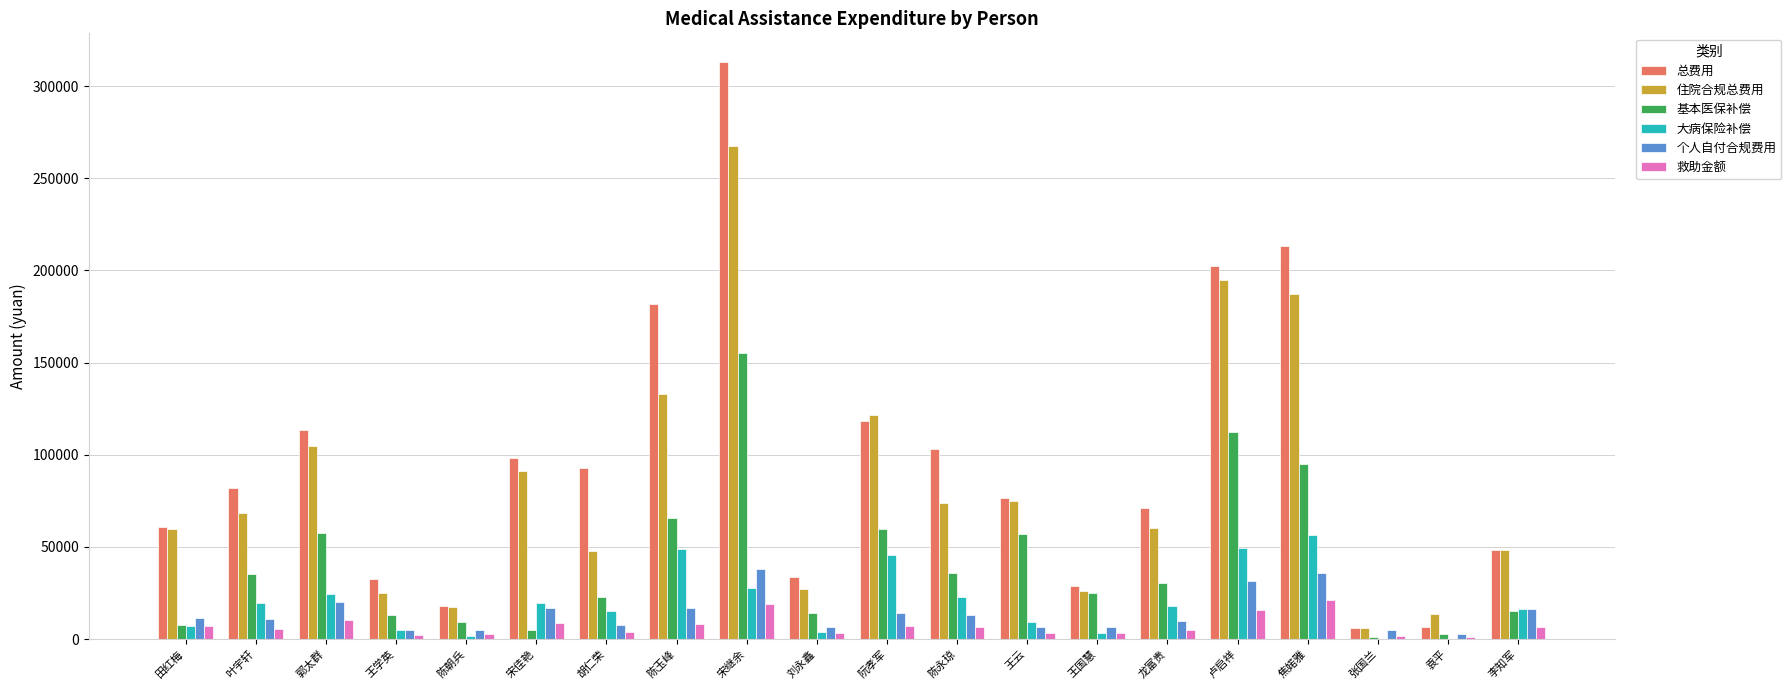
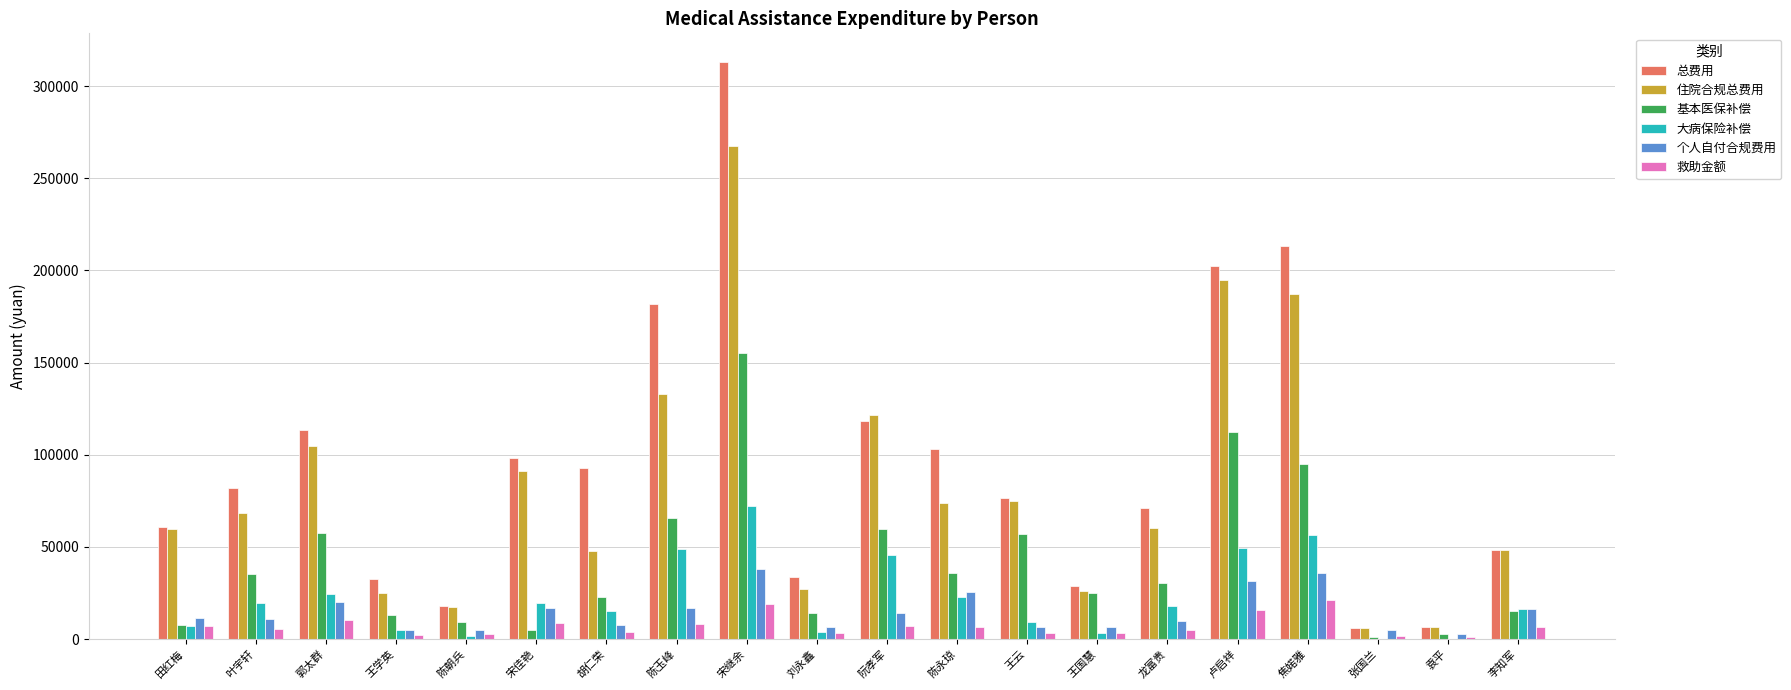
  {
    "总费用": {
      "田红梅": 61000,
      "叶宇轩": 82000,
      "郭太群": 113000,
      "王学英": 32000,
      "陈朝兵": 18000,
      "宋佳艳": 98000,
      "胡仁荣": 93000,
      "陈玉峰": 182000,
      "宋继余": 313000,
      "刘永鑫": 33000,
      "阮孝军": 118000,
      "陈永琼": 103000,
      "王云": 76000,
      "王国慧": 29000,
      "龙富贵": 71000,
      "卢启祥": 202000,
      "焦婼雅": 213000,
      "张国兰": 6000,
      "袁平": 6000,
      "李知军": 49000
    },
    "住院合规总费用": {
      "田红梅": 60000,
      "叶宇轩": 68000,
      "郭太群": 105000,
      "王学英": 25000,
      "陈朝兵": 17000,
      "宋佳艳": 91000,
      "胡仁荣": 48000,
      "陈玉峰": 133000,
      "宋继余": 267000,
      "刘永鑫": 27000,
      "阮孝军": 121000,
      "陈永琼": 74000,
      "王云": 75000,
      "王国慧": 26000,
      "龙富贵": 60000,
      "卢启祥": 195000,
      "焦婼雅": 187000,
      "张国兰": 6000,
-     "袁平": 14000,
+     "袁平": 6000,
      "李知军": 48000
    },
    "基本医保补偿": {
      "田红梅": 7000,
      "叶宇轩": 36000,
      "郭太群": 58000,
      "王学英": 13000,
      "陈朝兵": 9000,
      "宋佳艳": 5000,
      "胡仁荣": 23000,
      "陈玉峰": 65000,
      "宋继余": 155000,
      "刘永鑫": 14000,
      "阮孝军": 60000,
      "陈永琼": 36000,
      "王云": 57000,
      "王国慧": 25000,
      "龙富贵": 30000,
      "卢启祥": 112000,
      "焦婼雅": 95000,
      "张国兰": 1000,
      "袁平": 3000,
      "李知军": 15000
    },
    "大病保险补偿": {
      "田红梅": 7000,
      "叶宇轩": 20000,
      "郭太群": 25000,
      "王学英": 5000,
      "陈朝兵": 1000,
      "宋佳艳": 19000,
      "胡仁荣": 15000,
      "陈玉峰": 49000,
-     "宋继余": 27000,
+     "宋继余": 72000,
      "刘永鑫": 4000,
      "阮孝军": 46000,
      "陈永琼": 23000,
      "王云": 9000,
      "王国慧": 4000,
      "龙富贵": 18000,
      "卢启祥": 50000,
      "焦婼雅": 56000,
      "张国兰": 0,
      "袁平": 0,
      "李知军": 16000
    },
    "个人自付合规费用": {
      "田红梅": 11000,
      "叶宇轩": 11000,
      "郭太群": 20000,
      "王学英": 5000,
      "陈朝兵": 5000,
      "宋佳艳": 17000,
      "胡仁荣": 7000,
      "陈玉峰": 17000,
      "宋继余": 38000,
      "刘永鑫": 7000,
      "阮孝军": 14000,
-     "陈永琼": 13000,
+     "陈永琼": 26000,
      "王云": 6000,
      "王国慧": 6000,
      "龙富贵": 10000,
      "卢启祥": 31000,
      "焦婼雅": 36000,
      "张国兰": 5000,
      "袁平": 3000,
      "李知军": 16000
    },
    "救助金额": {
      "田红梅": 7000,
      "叶宇轩": 6000,
      "郭太群": 10000,
      "王学英": 2000,
      "陈朝兵": 2000,
      "宋佳艳": 8000,
      "胡仁荣": 4000,
      "陈玉峰": 8000,
      "宋继余": 19000,
      "刘永鑫": 3000,
      "阮孝军": 7000,
      "陈永琼": 7000,
      "王云": 3000,
      "王国慧": 3000,
      "龙富贵": 5000,
      "卢启祥": 16000,
      "焦婼雅": 21000,
      "张国兰": 1000,
      "李知军": 6000
    }
  }
